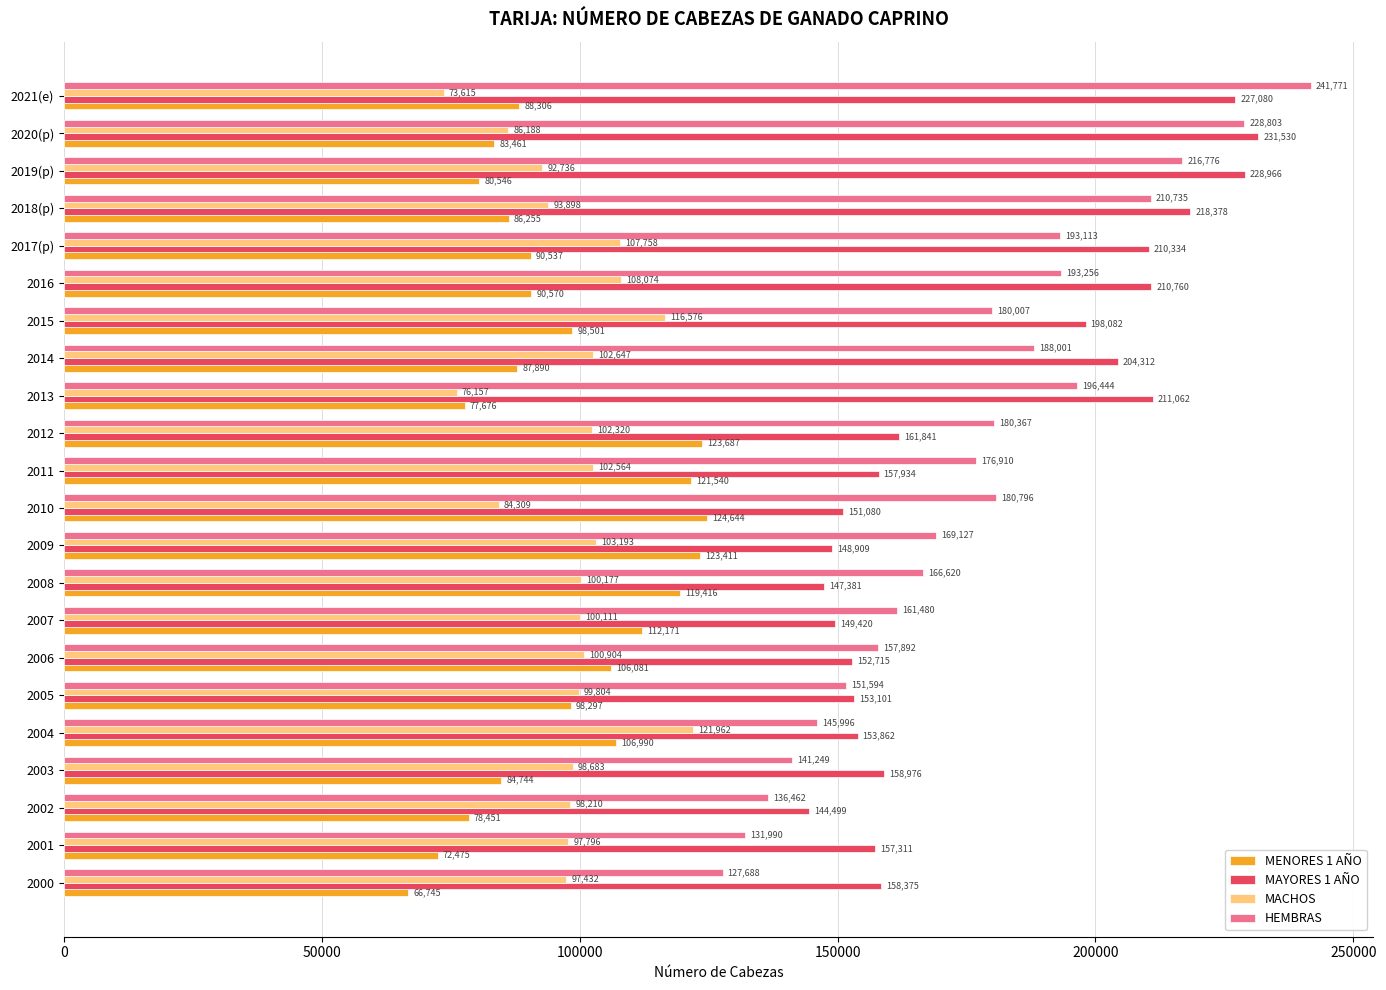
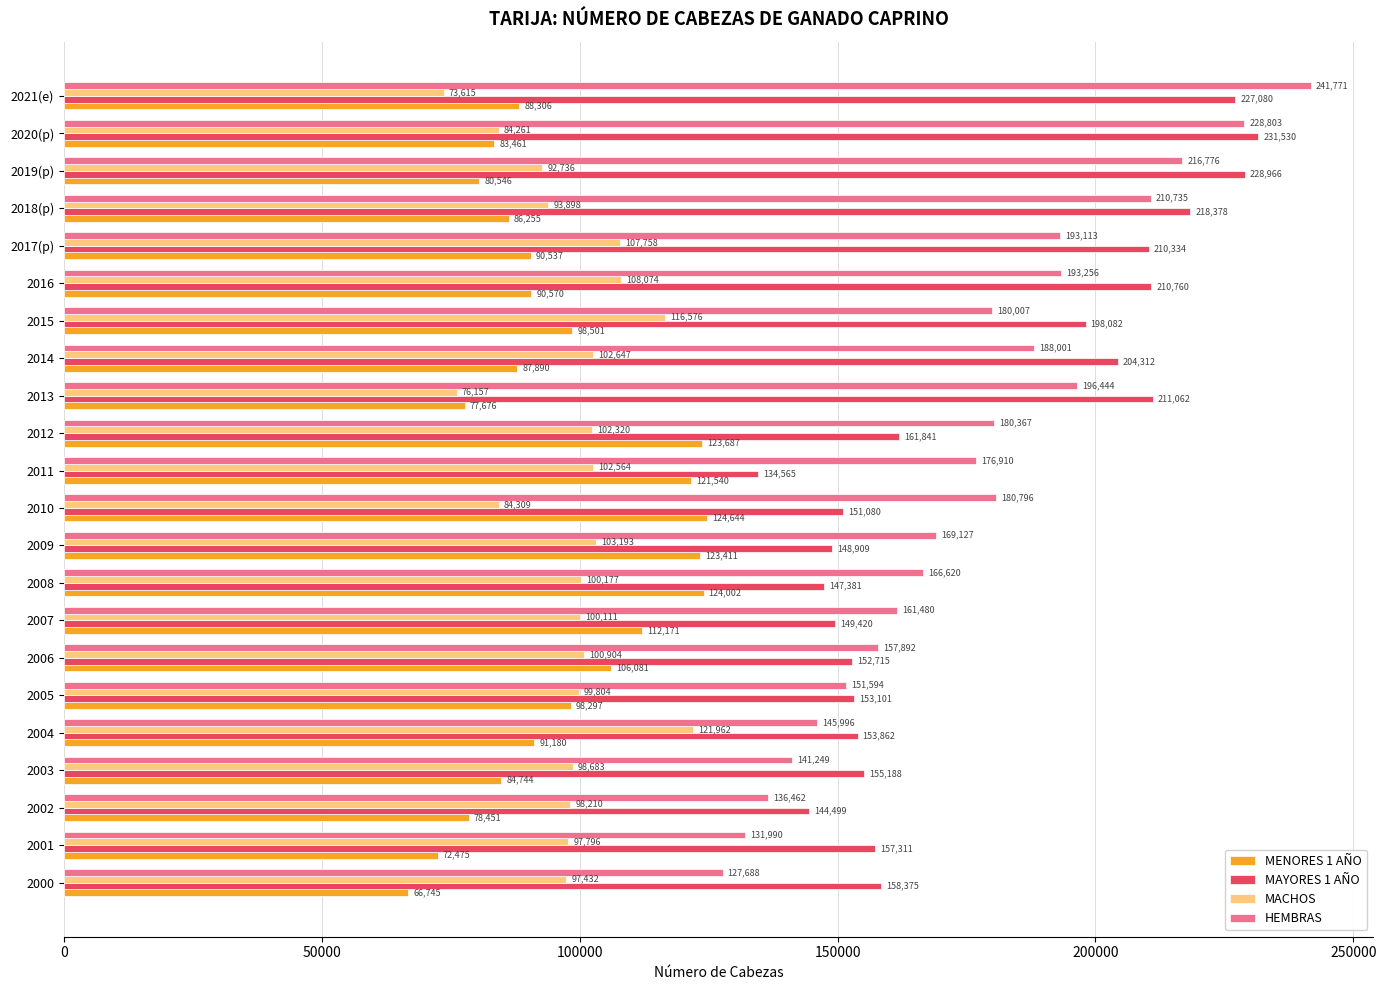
  {
    "MENORES 1 AÑO": {
      "2021(e)": "88,306",
      "2020(p)": "83,461",
      "2019(p)": "80,546",
      "2018(p)": "86,255",
      "2017(p)": "90,537",
      "2016": "90,570",
      "2015": "98,501",
      "2014": "87,890",
      "2013": "77,676",
      "2012": "123,687",
      "2011": "121,540",
      "2010": "124,644",
      "2009": "123,411",
-     "2008": "119,416",
+     "2008": "124,002",
      "2007": "112,171",
      "2006": "106,081",
      "2005": "98,297",
-     "2004": "106,990",
+     "2004": "91,180",
      "2003": "84,744",
      "2002": "78,451",
      "2001": "72,475",
      "2000": "66,745"
    },
    "MAYORES 1 AÑO": {
      "2021(e)": "227,080",
      "2020(p)": "231,530",
      "2019(p)": "228,966",
      "2018(p)": "218,378",
      "2017(p)": "210,334",
      "2016": "210,760",
      "2015": "198,082",
      "2014": "204,312",
      "2013": "211,062",
      "2012": "161,841",
-     "2011": "157,934",
+     "2011": "134,565",
      "2010": "151,080",
      "2009": "148,909",
      "2008": "147,381",
      "2007": "149,420",
      "2006": "152,715",
      "2005": "153,101",
      "2004": "153,862",
-     "2003": "158,976",
+     "2003": "155,188",
      "2002": "144,499",
      "2001": "157,311",
      "2000": "158,375"
    },
    "MACHOS": {
      "2021(e)": "73,615",
-     "2020(p)": "86,188",
+     "2020(p)": "84,261",
      "2019(p)": "92,736",
      "2018(p)": "93,898",
      "2017(p)": "107,758",
      "2016": "108,074",
      "2015": "116,576",
      "2014": "102,647",
      "2013": "76,157",
      "2012": "102,320",
      "2011": "102,564",
      "2010": "84,309",
      "2009": "103,193",
      "2008": "100,177",
      "2007": "100,111",
      "2006": "100,904",
      "2005": "99,804",
      "2004": "121,962",
      "2003": "98,683",
      "2002": "98,210",
      "2001": "97,796",
      "2000": "97,432"
    },
    "HEMBRAS": {
      "2021(e)": "241,771",
      "2020(p)": "228,803",
      "2019(p)": "216,776",
      "2018(p)": "210,735",
      "2017(p)": "193,113",
      "2016": "193,256",
      "2015": "180,007",
      "2014": "188,001",
      "2013": "196,444",
      "2012": "180,367",
      "2011": "176,910",
      "2010": "180,796",
      "2009": "169,127",
      "2008": "166,620",
      "2007": "161,480",
      "2006": "157,892",
      "2005": "151,594",
      "2004": "145,996",
      "2003": "141,249",
      "2002": "136,462",
      "2001": "131,990",
      "2000": "127,688"
    }
  }
